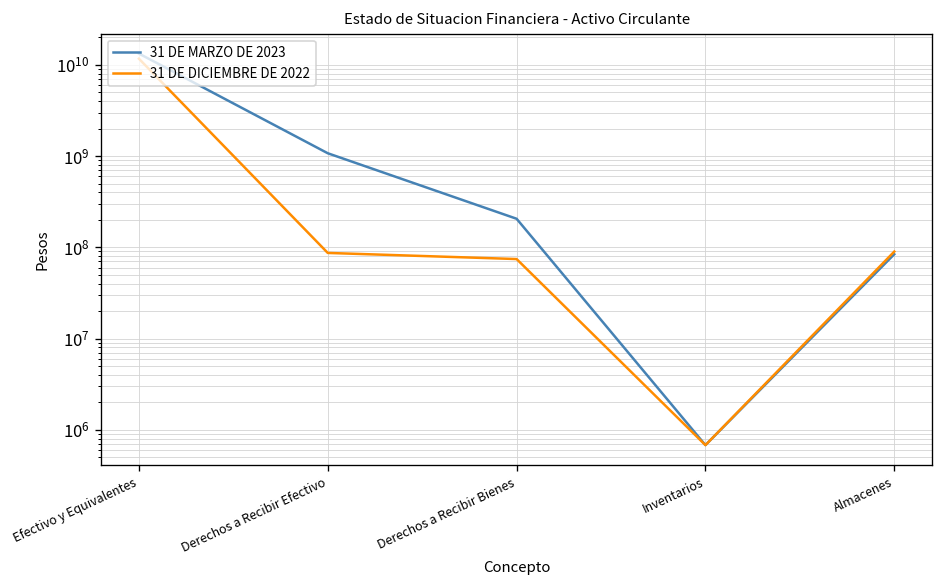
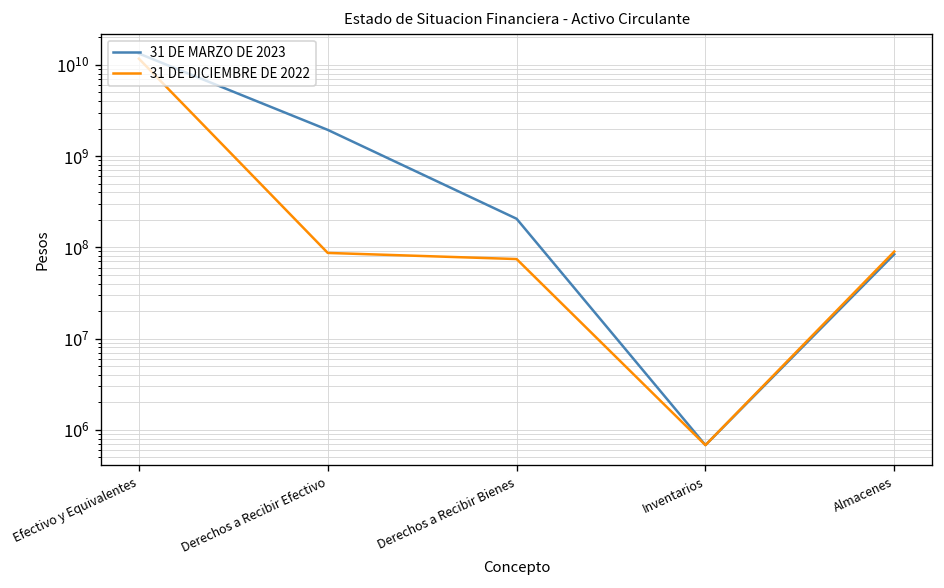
  {
    "31 DE MARZO DE 2023": {
-     "Derechos a Recibir Efectivo": 1100000000,
+     "Derechos a Recibir Efectivo": 1900000000,
      "Derechos a Recibir Bienes": 210000000
    },
    "31 DE DICIEMBRE DE 2022": {
      "Derechos a Recibir Efectivo": 90000000,
      "Derechos a Recibir Bienes": 70000000
    }
  }
